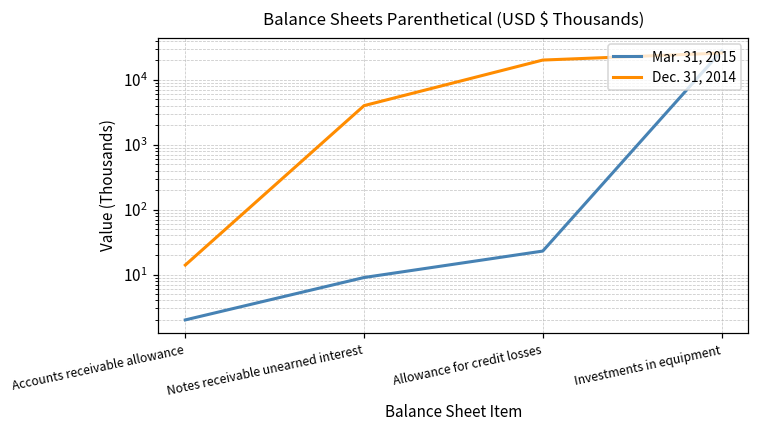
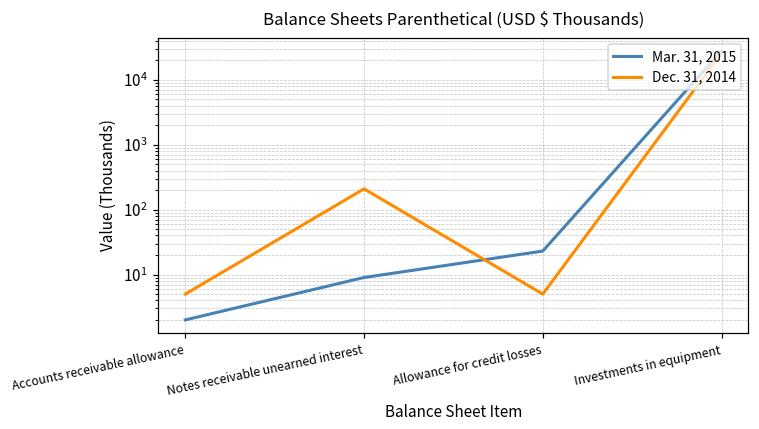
  {
    "Mar. 31, 2015": {
      "Accounts receivable allowance": 2,
      "Notes receivable unearned interest": 9,
      "Allowance for credit losses": 23
    },
    "Dec. 31, 2014": {
-     "Accounts receivable allowance": 14,
-     "Notes receivable unearned interest": 4000,
-     "Allowance for credit losses": 20000
+     "Accounts receivable allowance": 5,
+     "Notes receivable unearned interest": 210,
+     "Allowance for credit losses": 5
    }
  }
